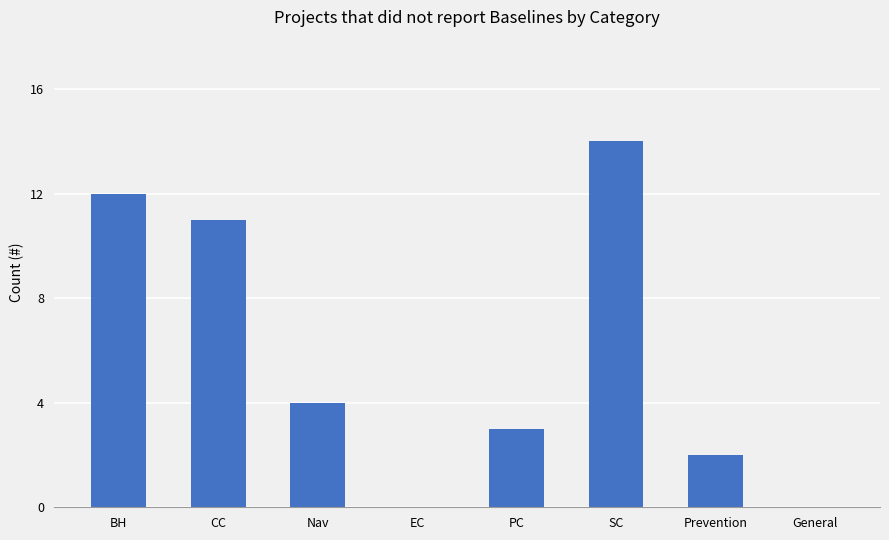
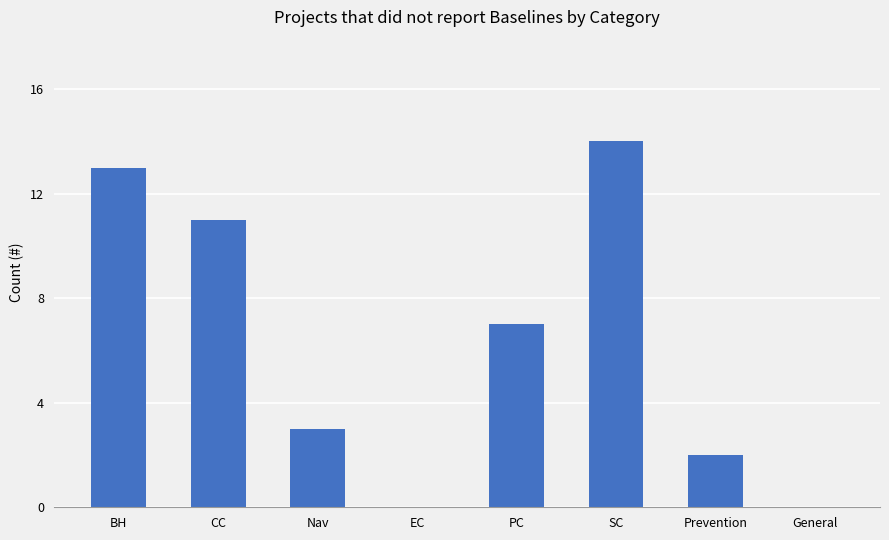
  {
-   "BH": 12,
+   "BH": 13,
    "CC": 11,
-   "Nav": 4,
+   "Nav": 3,
    "EC": 0,
-   "PC": 3,
+   "PC": 7,
    "SC": 14,
    "Prevention": 2,
    "General": 0
  }
